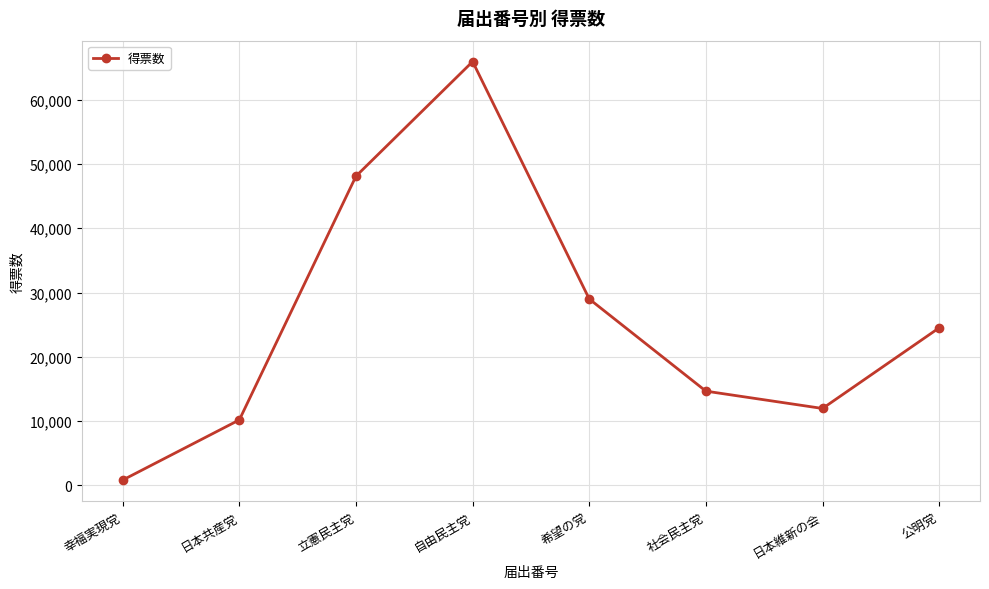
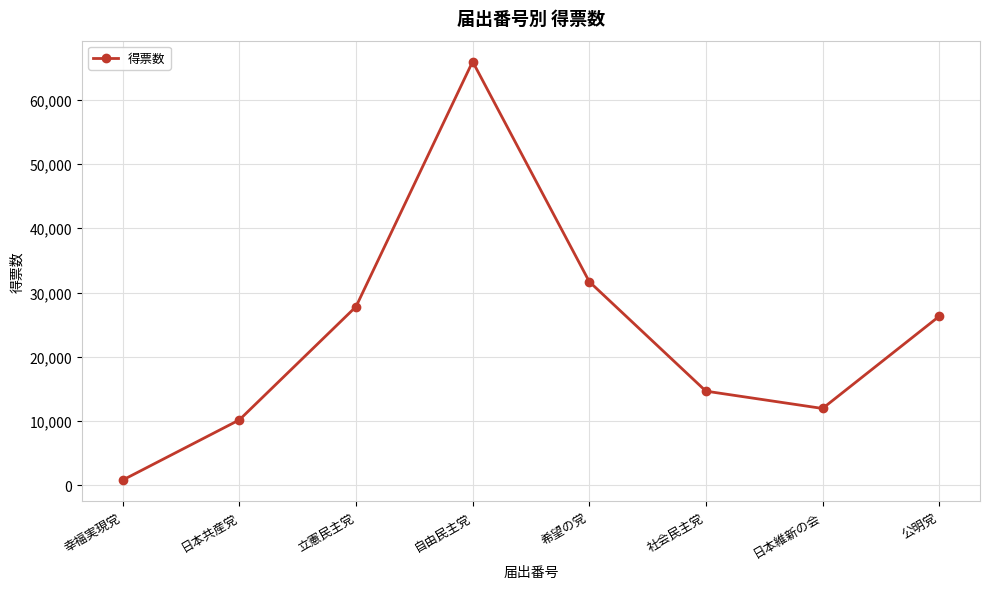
  {
    "幸福実現党": "1,000",
    "日本共産党": "10,000",
-   "立憲民主党": "48,000",
+   "立憲民主党": "28,000",
    "自由民主党": "66,000",
-   "希望の党": "29,000",
+   "希望の党": "32,000",
    "社会民主党": "15,000",
    "日本維新の会": "12,000",
-   "公明党": "25,000"
+   "公明党": "26,000"
  }
